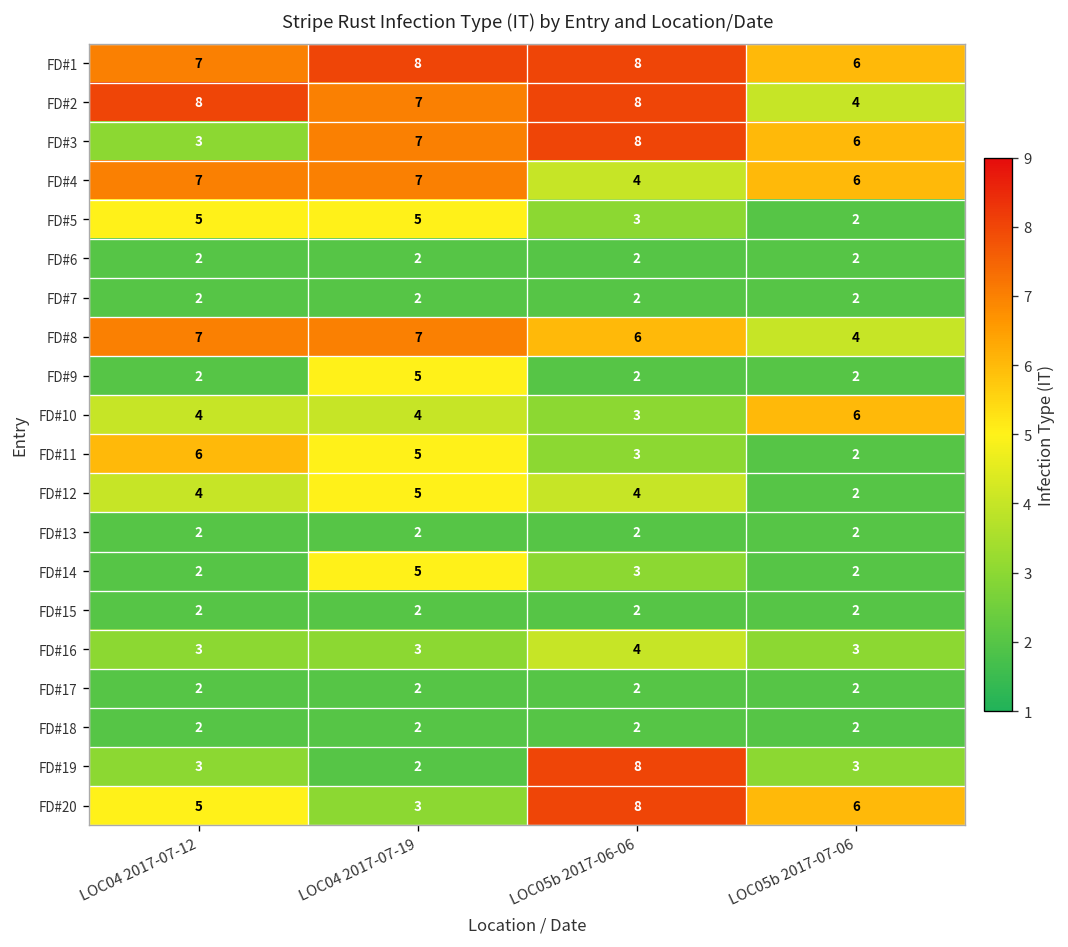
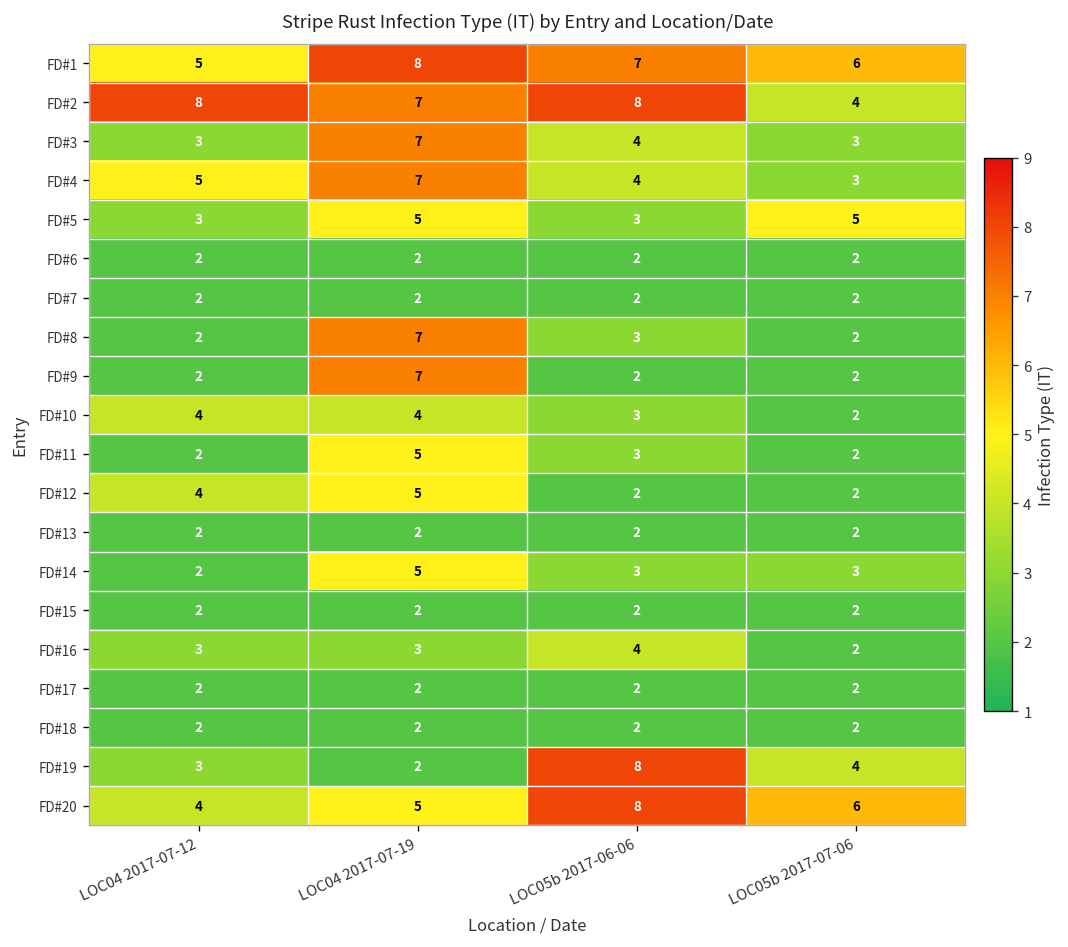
  {
    "FD#1": {
-     "LOC04 2017-07-12": 7,
+     "LOC04 2017-07-12": 5,
      "LOC04 2017-07-19": 8,
-     "LOC05b 2017-06-06": 8,
+     "LOC05b 2017-06-06": 7,
      "LOC05b 2017-07-06": 6
    },
    "FD#2": {
      "LOC04 2017-07-12": 8,
      "LOC04 2017-07-19": 7,
      "LOC05b 2017-06-06": 8,
      "LOC05b 2017-07-06": 4
    },
    "FD#3": {
      "LOC04 2017-07-12": 3,
      "LOC04 2017-07-19": 7,
-     "LOC05b 2017-06-06": 8,
-     "LOC05b 2017-07-06": 6
+     "LOC05b 2017-06-06": 4,
+     "LOC05b 2017-07-06": 3
    },
    "FD#4": {
-     "LOC04 2017-07-12": 7,
+     "LOC04 2017-07-12": 5,
      "LOC04 2017-07-19": 7,
      "LOC05b 2017-06-06": 4,
-     "LOC05b 2017-07-06": 6
+     "LOC05b 2017-07-06": 3
    },
    "FD#5": {
-     "LOC04 2017-07-12": 5,
+     "LOC04 2017-07-12": 3,
      "LOC04 2017-07-19": 5,
      "LOC05b 2017-06-06": 3,
-     "LOC05b 2017-07-06": 2
+     "LOC05b 2017-07-06": 5
    },
    "FD#6": {
      "LOC04 2017-07-12": 2,
      "LOC04 2017-07-19": 2,
      "LOC05b 2017-06-06": 2,
      "LOC05b 2017-07-06": 2
    },
    "FD#7": {
      "LOC04 2017-07-12": 2,
      "LOC04 2017-07-19": 2,
      "LOC05b 2017-06-06": 2,
      "LOC05b 2017-07-06": 2
    },
    "FD#8": {
-     "LOC04 2017-07-12": 7,
+     "LOC04 2017-07-12": 2,
      "LOC04 2017-07-19": 7,
-     "LOC05b 2017-06-06": 6,
-     "LOC05b 2017-07-06": 4
+     "LOC05b 2017-06-06": 3,
+     "LOC05b 2017-07-06": 2
    },
    "FD#9": {
      "LOC04 2017-07-12": 2,
-     "LOC04 2017-07-19": 5,
+     "LOC04 2017-07-19": 7,
      "LOC05b 2017-06-06": 2,
      "LOC05b 2017-07-06": 2
    },
    "FD#10": {
      "LOC04 2017-07-12": 4,
      "LOC04 2017-07-19": 4,
      "LOC05b 2017-06-06": 3,
-     "LOC05b 2017-07-06": 6
+     "LOC05b 2017-07-06": 2
    },
    "FD#11": {
-     "LOC04 2017-07-12": 6,
+     "LOC04 2017-07-12": 2,
      "LOC04 2017-07-19": 5,
      "LOC05b 2017-06-06": 3,
      "LOC05b 2017-07-06": 2
    },
    "FD#12": {
      "LOC04 2017-07-12": 4,
      "LOC04 2017-07-19": 5,
-     "LOC05b 2017-06-06": 4,
+     "LOC05b 2017-06-06": 2,
      "LOC05b 2017-07-06": 2
    },
    "FD#13": {
      "LOC04 2017-07-12": 2,
      "LOC04 2017-07-19": 2,
      "LOC05b 2017-06-06": 2,
      "LOC05b 2017-07-06": 2
    },
    "FD#14": {
      "LOC04 2017-07-12": 2,
      "LOC04 2017-07-19": 5,
      "LOC05b 2017-06-06": 3,
-     "LOC05b 2017-07-06": 2
+     "LOC05b 2017-07-06": 3
    },
    "FD#15": {
      "LOC04 2017-07-12": 2,
      "LOC04 2017-07-19": 2,
      "LOC05b 2017-06-06": 2,
      "LOC05b 2017-07-06": 2
    },
    "FD#16": {
      "LOC04 2017-07-12": 3,
      "LOC04 2017-07-19": 3,
      "LOC05b 2017-06-06": 4,
-     "LOC05b 2017-07-06": 3
+     "LOC05b 2017-07-06": 2
    },
    "FD#17": {
      "LOC04 2017-07-12": 2,
      "LOC04 2017-07-19": 2,
      "LOC05b 2017-06-06": 2,
      "LOC05b 2017-07-06": 2
    },
    "FD#18": {
      "LOC04 2017-07-12": 2,
      "LOC04 2017-07-19": 2,
      "LOC05b 2017-06-06": 2,
      "LOC05b 2017-07-06": 2
    },
    "FD#19": {
      "LOC04 2017-07-12": 3,
      "LOC04 2017-07-19": 2,
      "LOC05b 2017-06-06": 8,
-     "LOC05b 2017-07-06": 3
+     "LOC05b 2017-07-06": 4
    },
    "FD#20": {
-     "LOC04 2017-07-12": 5,
-     "LOC04 2017-07-19": 3,
+     "LOC04 2017-07-12": 4,
+     "LOC04 2017-07-19": 5,
      "LOC05b 2017-06-06": 8,
      "LOC05b 2017-07-06": 6
    }
  }
